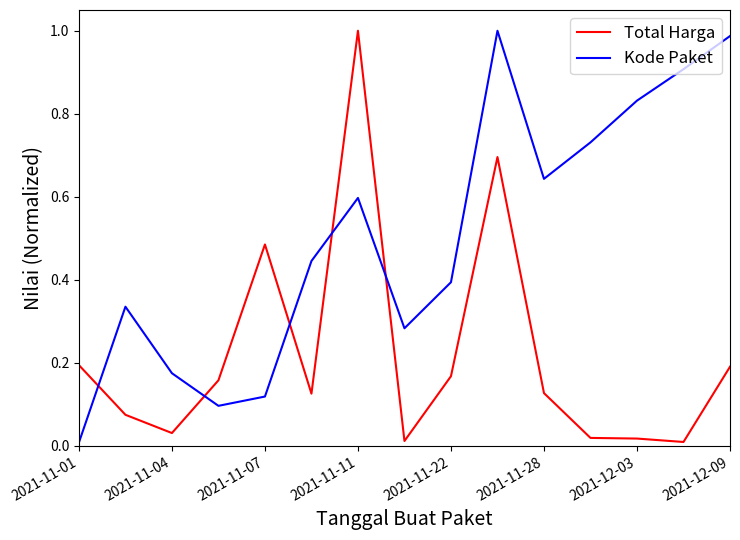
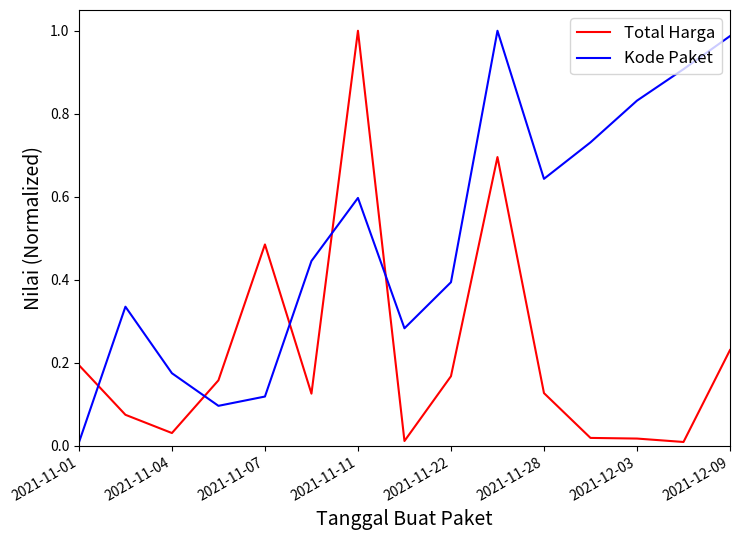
  {
    "Total Harga": {
      "2021-11-01": 0.19,
      "2021-11-04": 0.03,
      "2021-11-07": 0.49,
      "2021-11-11": 1.00,
      "2021-11-22": 0.17,
      "2021-11-28": 0.13,
      "2021-12-03": 0.02,
-     "2021-12-09": 0.19
+     "2021-12-09": 0.23
    },
    "Kode Paket": {
      "2021-11-01": 0.01,
      "2021-11-04": 0.17,
      "2021-11-07": 0.12,
      "2021-11-11": 0.60,
      "2021-11-22": 0.39,
      "2021-11-28": 0.64,
      "2021-12-03": 0.83,
      "2021-12-09": 0.99
    }
  }
